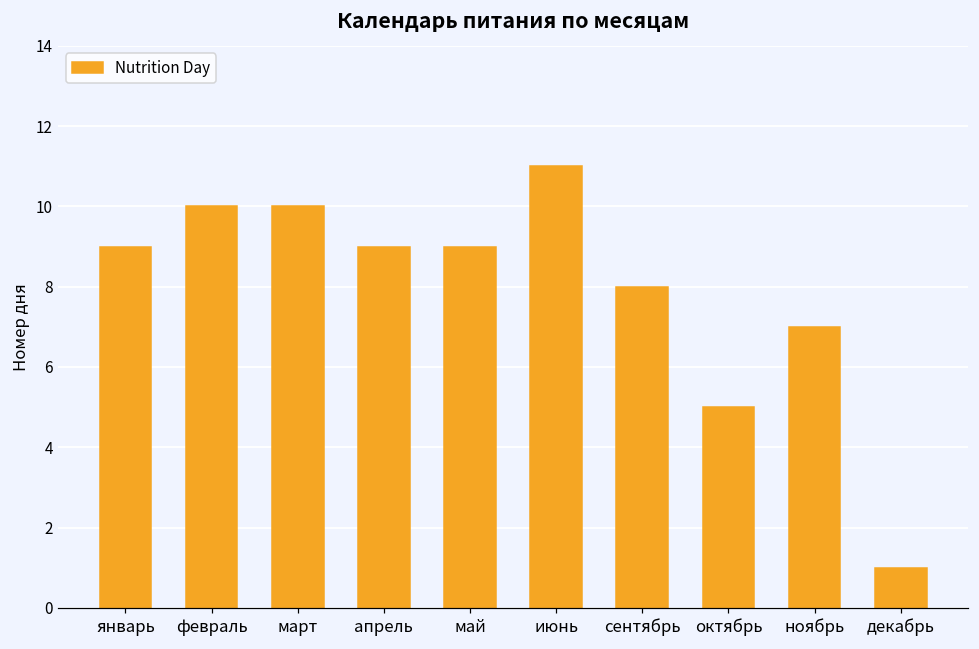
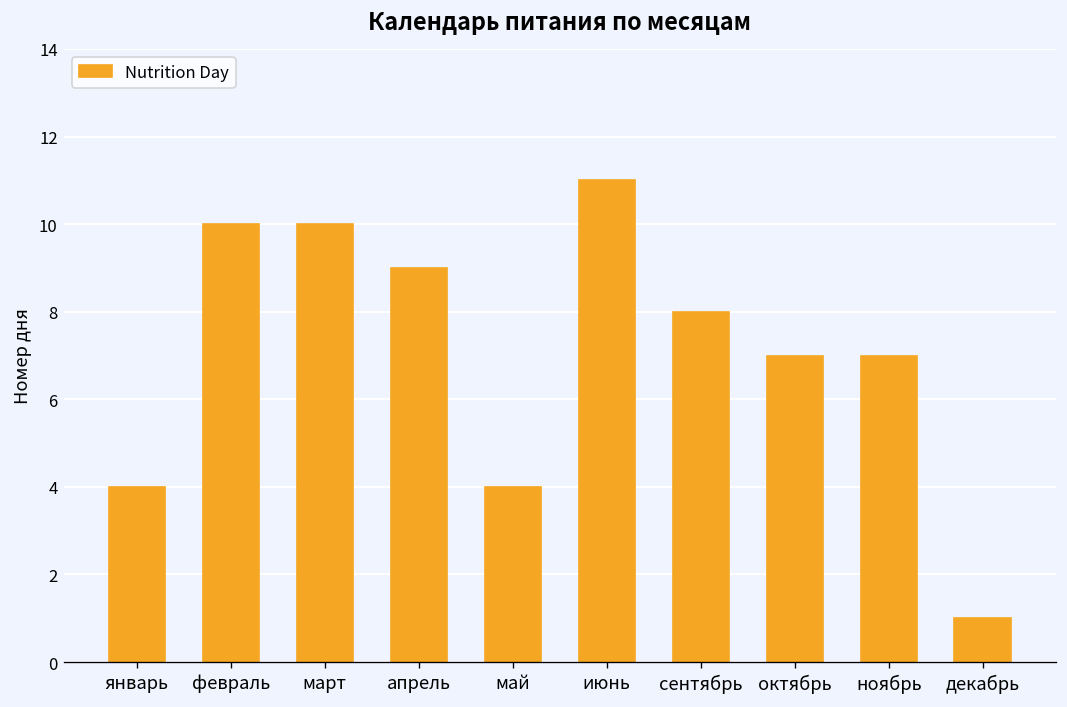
  {
-   "январь": 9,
+   "январь": 4,
    "февраль": 10,
    "март": 10,
    "апрель": 9,
-   "май": 9,
+   "май": 4,
    "июнь": 11,
    "сентябрь": 8,
-   "октябрь": 5,
+   "октябрь": 7,
    "ноябрь": 7,
    "декабрь": 1
  }
